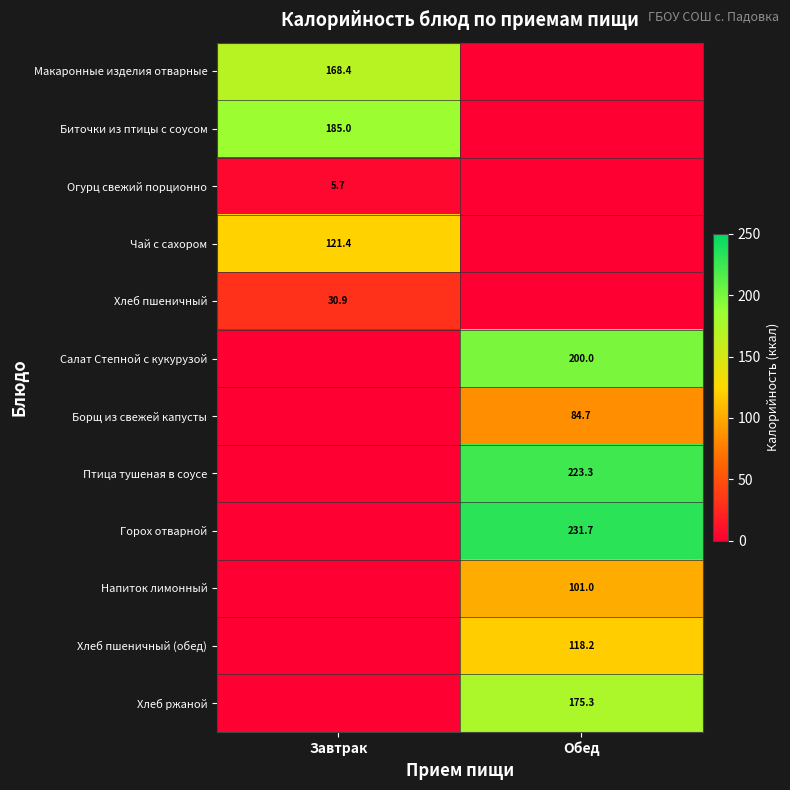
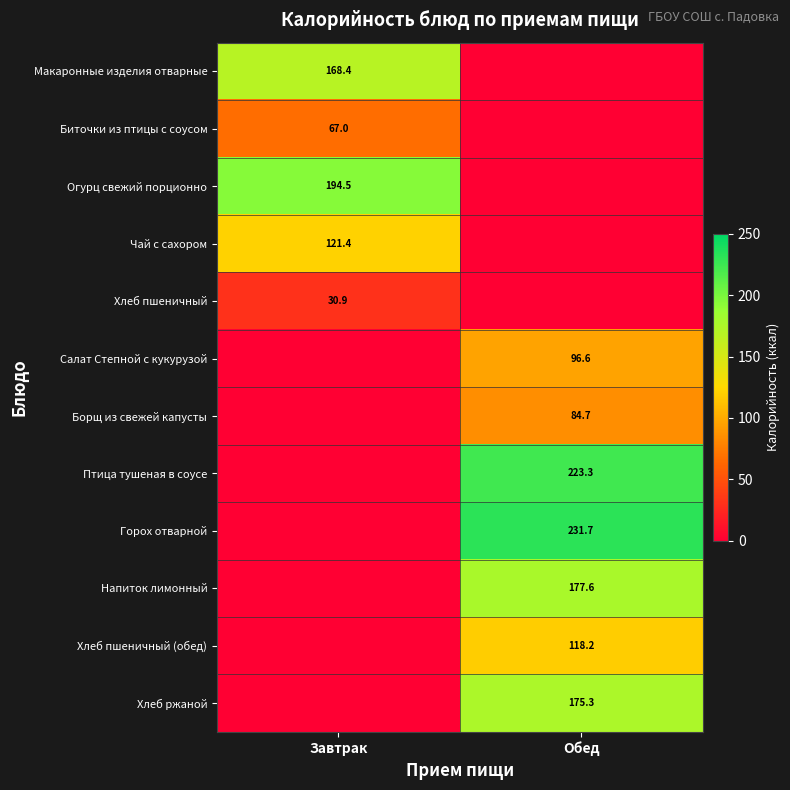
  {
    "Макаронные изделия отварные": {
      "Завтрак": 168.4
    },
    "Биточки из птицы с соусом": {
-     "Завтрак": 185.0
+     "Завтрак": 67.0
    },
    "Огурц свежий порционно": {
-     "Завтрак": 5.7
+     "Завтрак": 194.5
    },
    "Чай с сахором": {
      "Завтрак": 121.4
    },
    "Хлеб пшеничный": {
      "Завтрак": 30.9
    },
    "Салат Степной с кукурузой": {
-     "Обед": 200.0
+     "Обед": 96.6
    },
    "Борщ из свежей капусты": {
      "Обед": 84.7
    },
    "Птица тушеная в соусе": {
      "Обед": 223.3
    },
    "Горох отварной": {
      "Обед": 231.7
    },
    "Напиток лимонный": {
-     "Обед": 101.0
+     "Обед": 177.6
    },
    "Хлеб пшеничный (обед)": {
      "Обед": 118.2
    },
    "Хлеб ржаной": {
      "Обед": 175.3
    }
  }
